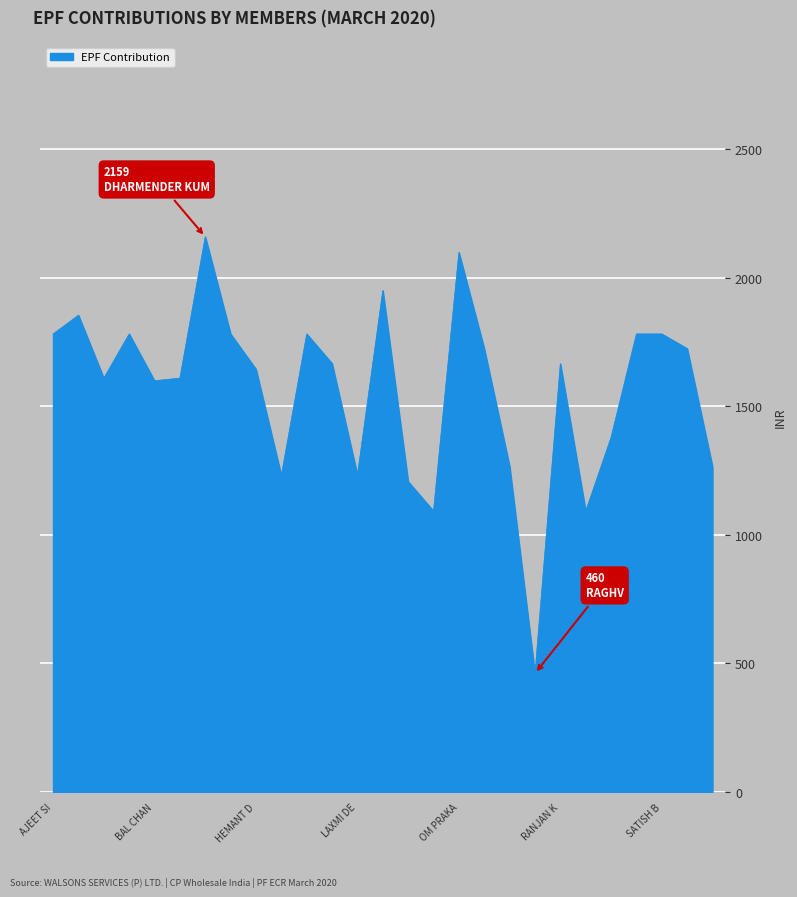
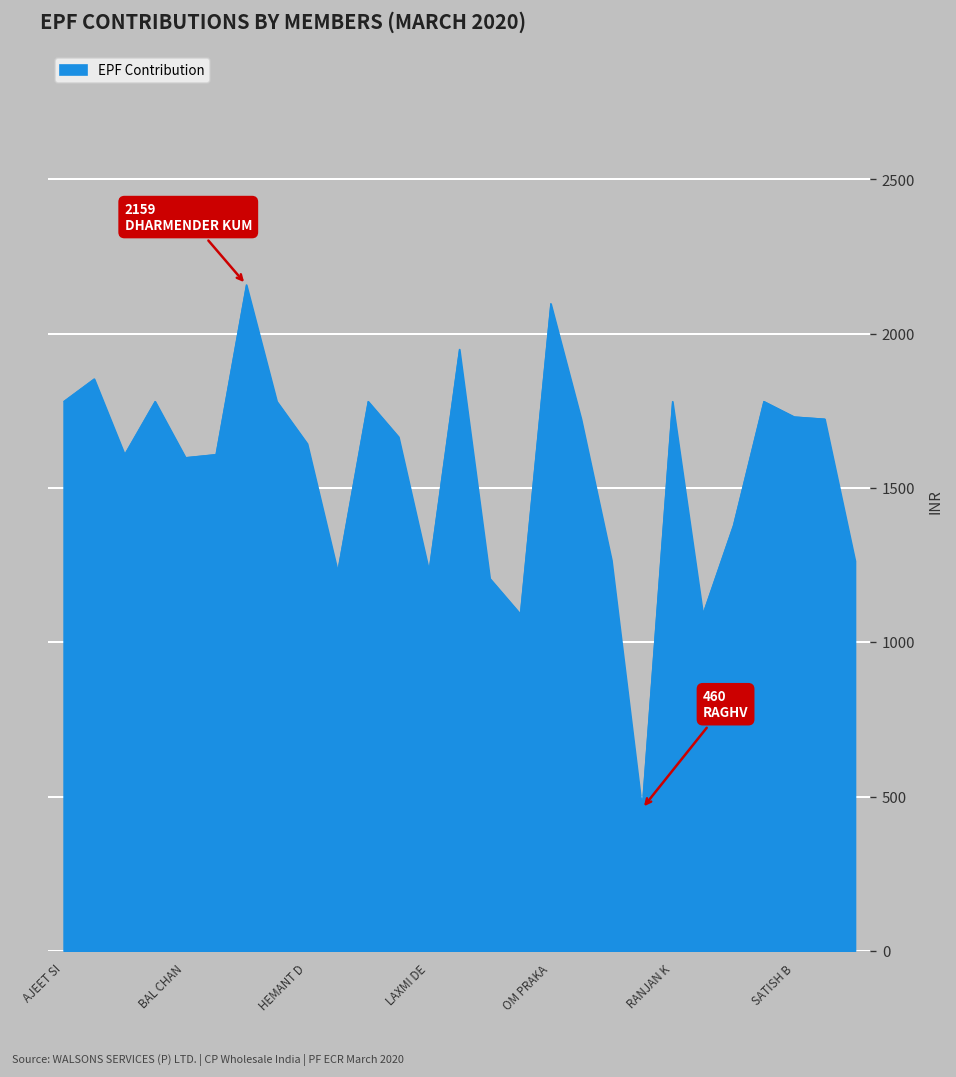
  {
    "AJEET SI": 1780,
    "BAL CHAN": 1600,
    "HEMANT D": 1640,
    "LAXMI DE": 1230,
    "OM PRAKA": 2100,
-   "RANJAN K": 1670,
-   "SATISH B": 1780
+   "RANJAN K": 1780,
+   "SATISH B": 1730
  }
